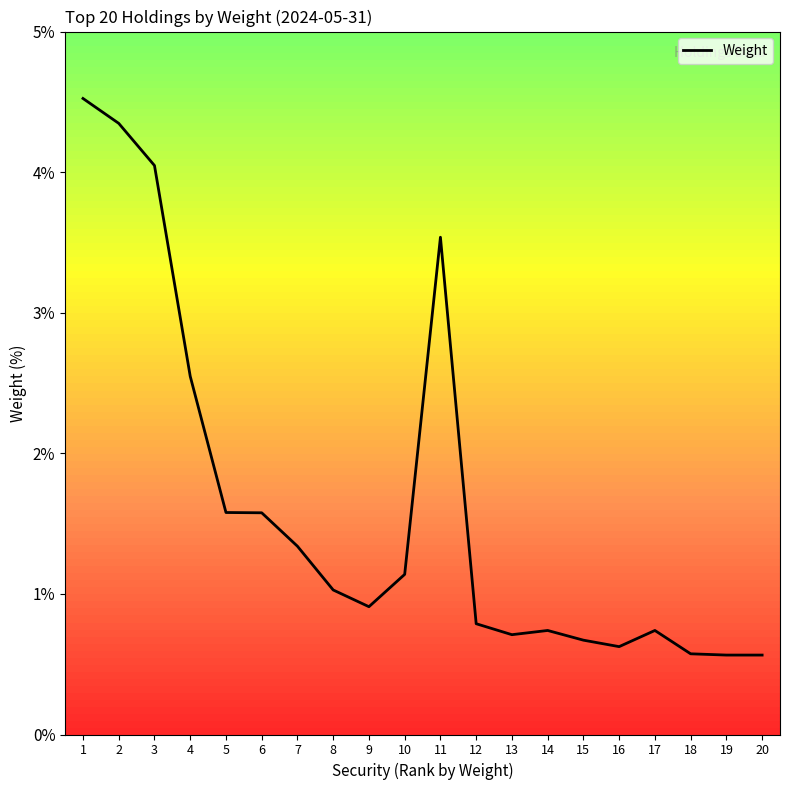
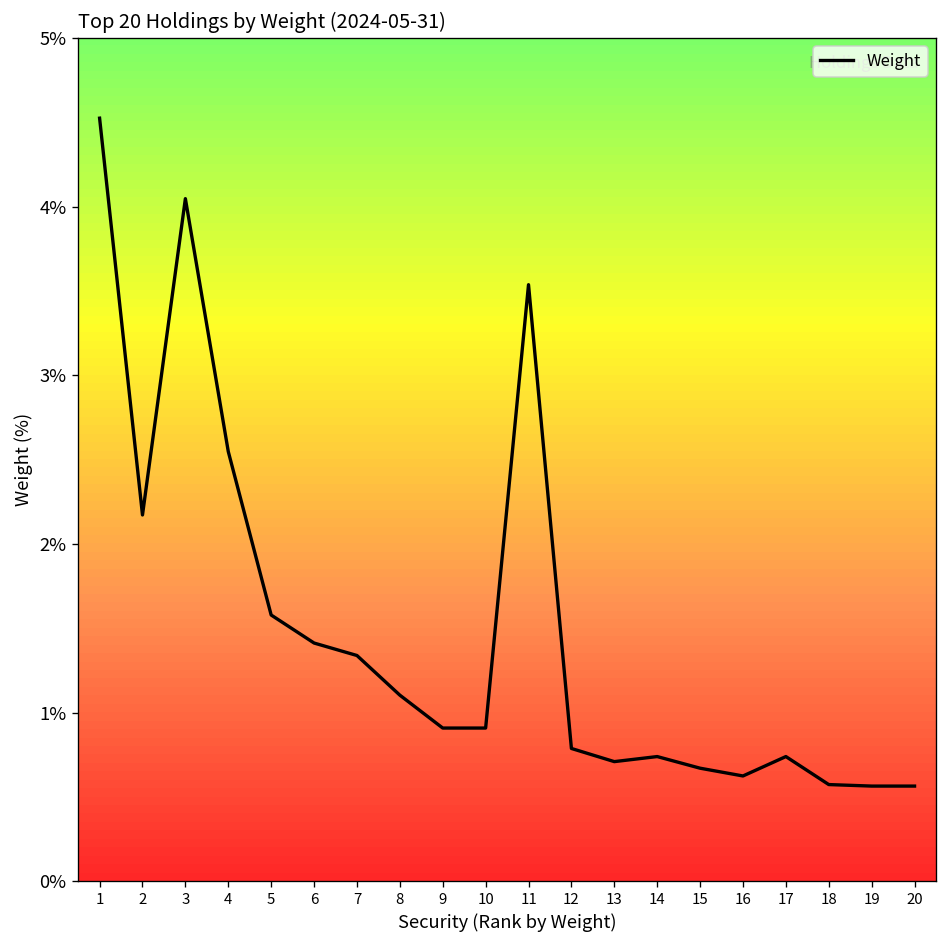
  {
    "1": "4.52%",
-   "2": "4.35%",
+   "2": "2.17%",
    "3": "4.05%",
    "4": "2.55%",
    "5": "1.58%",
-   "6": "1.58%",
+   "6": "1.41%",
    "7": "1.34%",
-   "8": "1.03%",
+   "8": "1.10%",
    "9": "0.91%",
-   "10": "1.14%",
+   "10": "0.91%",
    "11": "3.54%",
    "12": "0.79%",
    "13": "0.71%",
    "14": "0.74%",
    "15": "0.67%",
    "16": "0.63%",
    "17": "0.74%",
    "18": "0.57%",
    "19": "0.57%",
    "20": "0.57%"
  }
